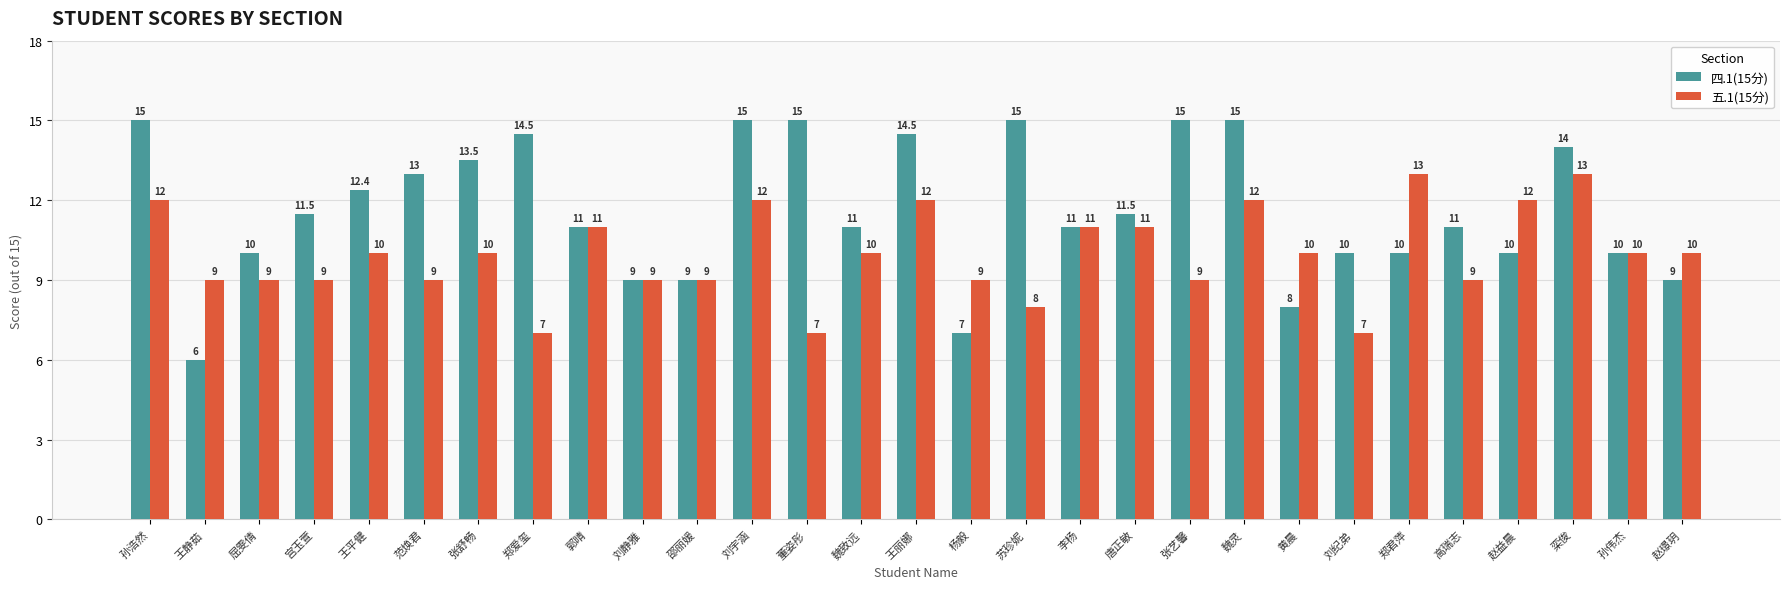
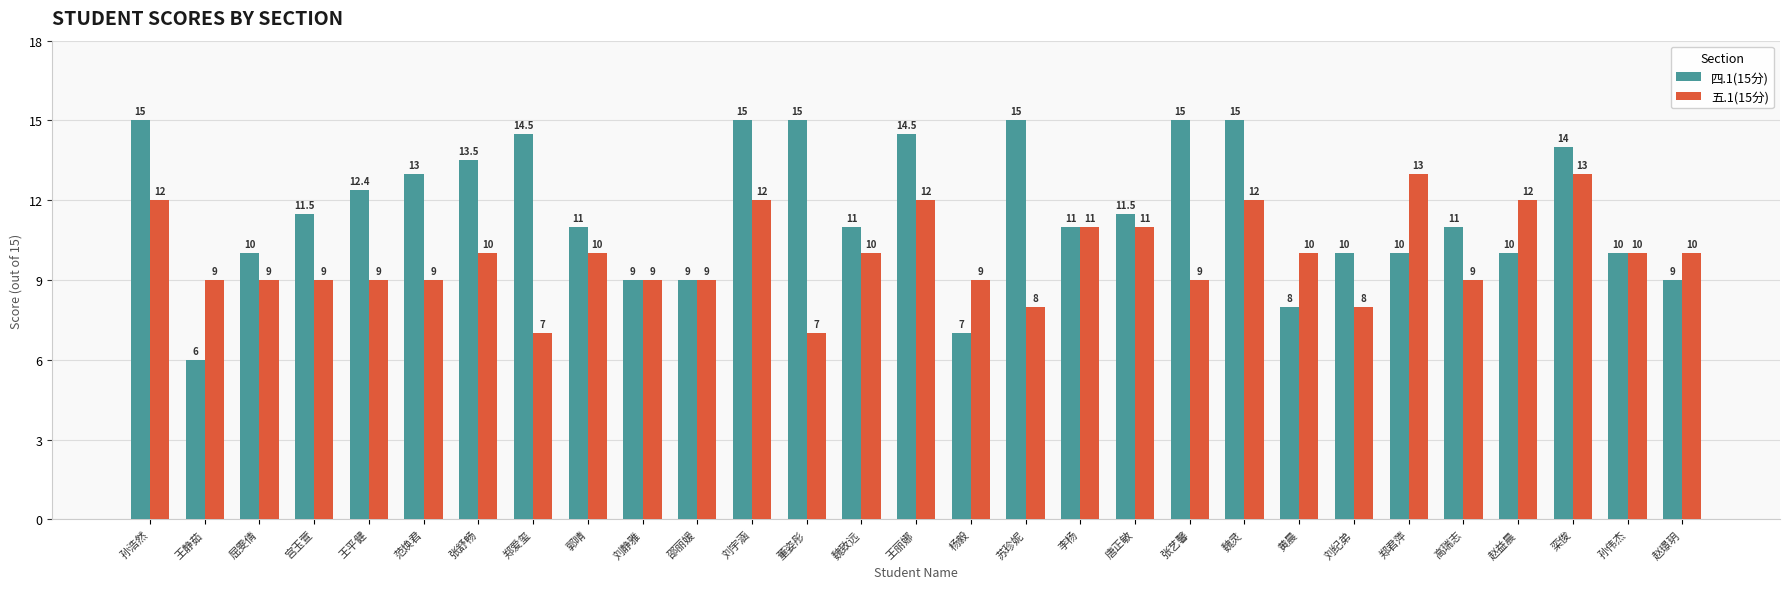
  {
    "四.1(15分)": {
      "孙浩然": 15,
      "王静茹": 6,
      "屈雯倩": 10,
      "宫玉萱": 11.5,
      "王平健": 12.4,
      "范焕君": 13,
      "张舒畅": 13.5,
      "郑爱玺": 14.5,
      "郭晴": 11,
      "刘静雅": 9,
      "邵丽媛": 9,
      "刘宇涵": 15,
      "董姿彤": 15,
      "魏致远": 11,
      "王丽娜": 14.5,
      "杨毅": 7,
      "苏珍妮": 15,
      "李杨": 11,
      "唐正敏": 11.5,
      "张艺馨": 15,
      "魏灵": 15,
      "黄晨": 8,
      "刘纪弟": 10,
      "郑君萍": 10,
      "高瑞志": 11,
      "赵益晨": 10,
      "栾俊": 14,
      "孙伟杰": 10,
      "赵璟玥": 9
    },
    "五.1(15分)": {
      "孙浩然": 12,
      "王静茹": 9,
      "屈雯倩": 9,
      "宫玉萱": 9,
-     "王平健": 10,
+     "王平健": 9,
      "范焕君": 9,
      "张舒畅": 10,
      "郑爱玺": 7,
-     "郭晴": 11,
+     "郭晴": 10,
      "刘静雅": 9,
      "邵丽媛": 9,
      "刘宇涵": 12,
      "董姿彤": 7,
      "魏致远": 10,
      "王丽娜": 12,
      "杨毅": 9,
      "苏珍妮": 8,
      "李杨": 11,
      "唐正敏": 11,
      "张艺馨": 9,
      "魏灵": 12,
      "黄晨": 10,
-     "刘纪弟": 7,
+     "刘纪弟": 8,
      "郑君萍": 13,
      "高瑞志": 9,
      "赵益晨": 12,
      "栾俊": 13,
      "孙伟杰": 10,
      "赵璟玥": 10
    }
  }
